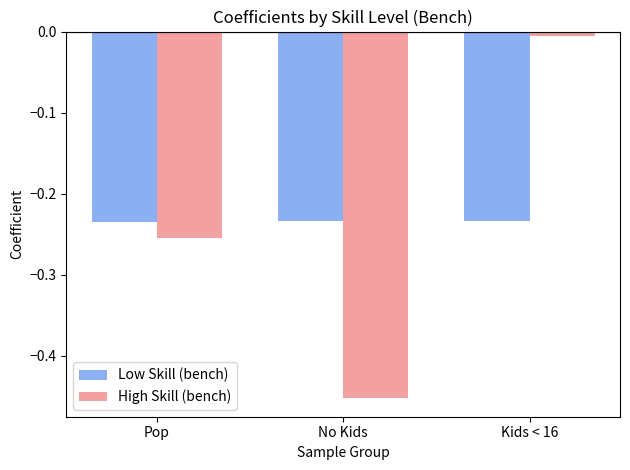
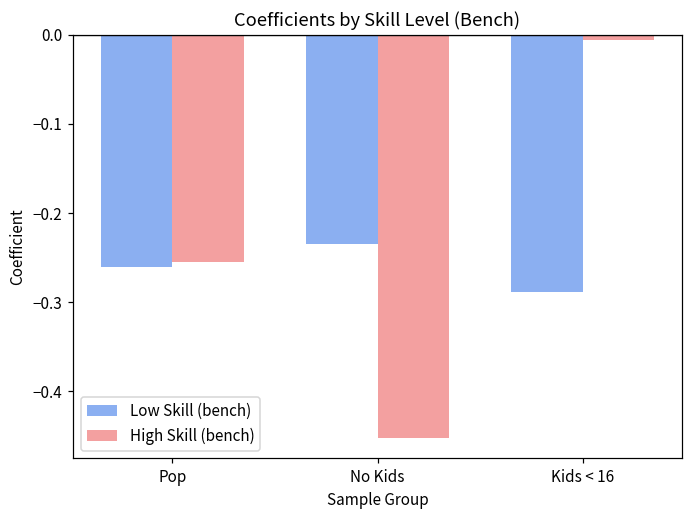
  {
    "Low Skill (bench)": {
-     "Pop": -0.23,
+     "Pop": -0.26,
      "No Kids": -0.23,
-     "Kids < 16": -0.23
+     "Kids < 16": -0.29
    },
    "High Skill (bench)": {
      "Pop": -0.25,
      "No Kids": -0.45,
      "Kids < 16": -0.01
    }
  }
